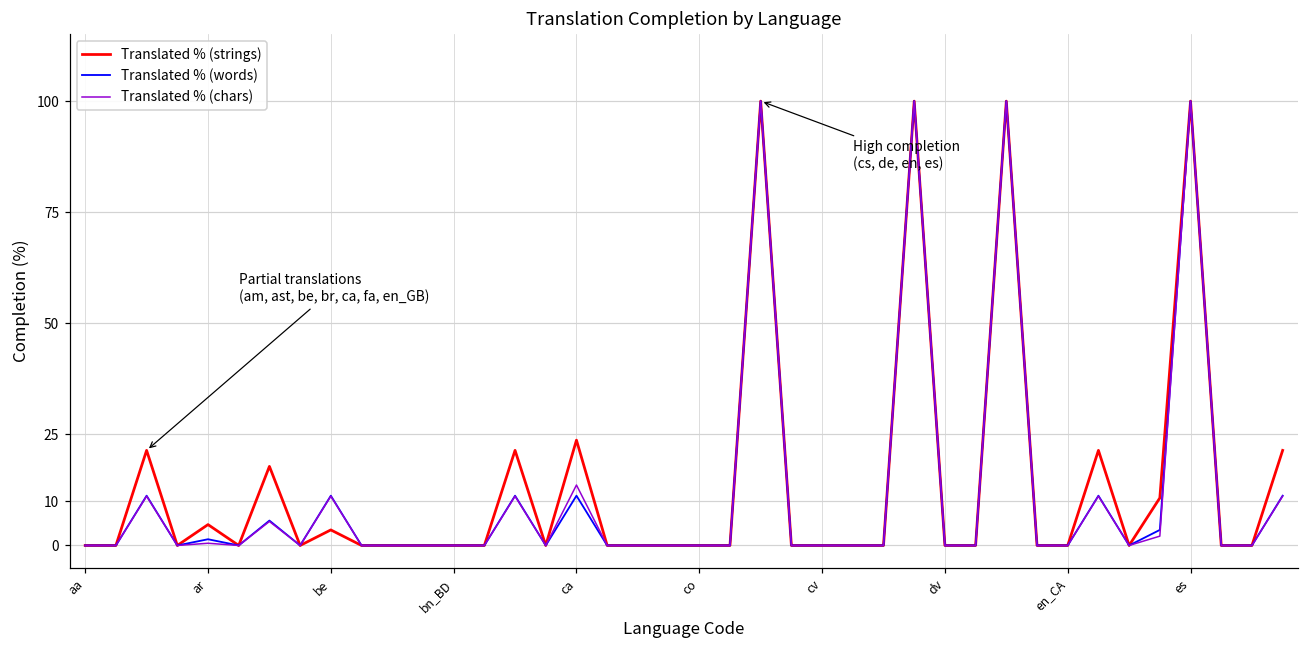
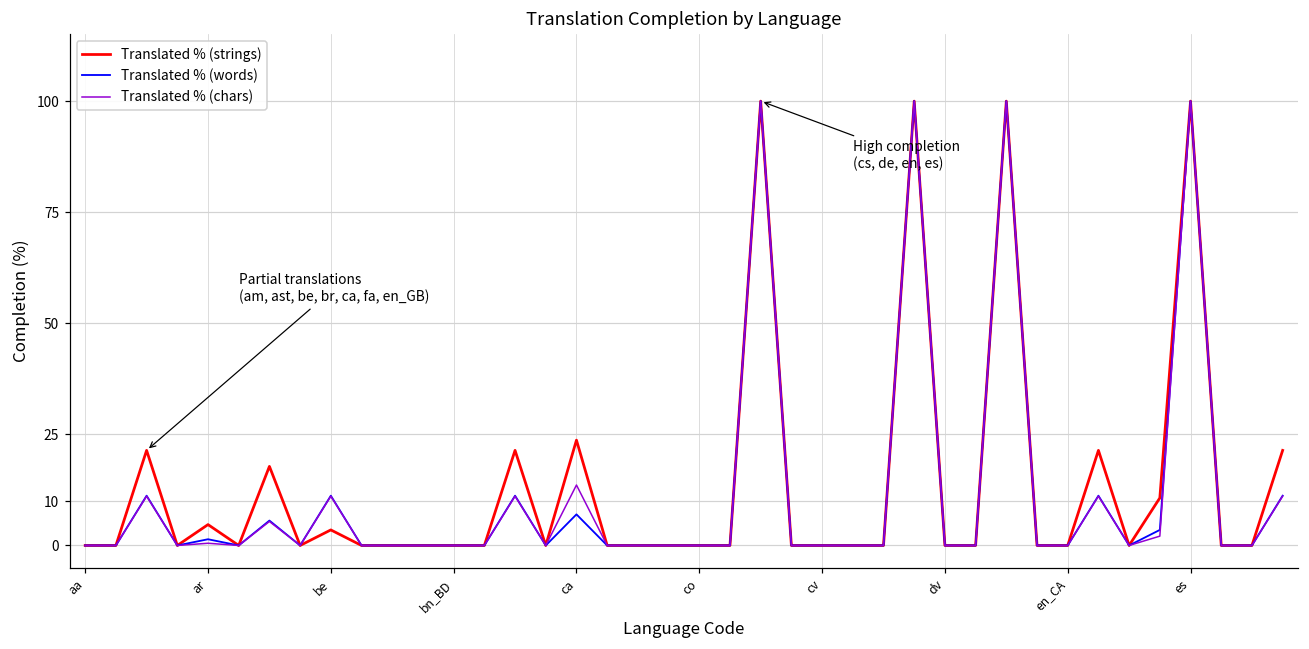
  {
    "Translated % (strings)": {
      "ar": 5,
      "be": 4,
      "ca": 24
    },
    "Translated % (words)": {
      "ar": 1,
-     "ca": 11
+     "ca": 7
    },
    "Translated % (chars)": {
      "ar": 1,
      "ca": 14
    }
  }
